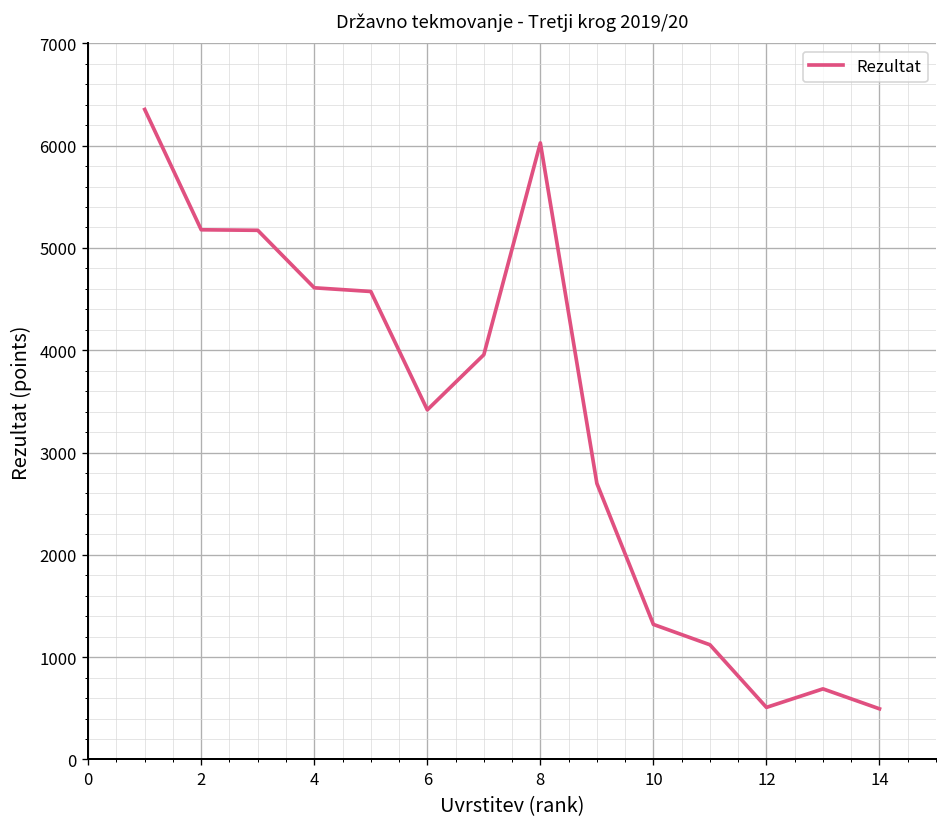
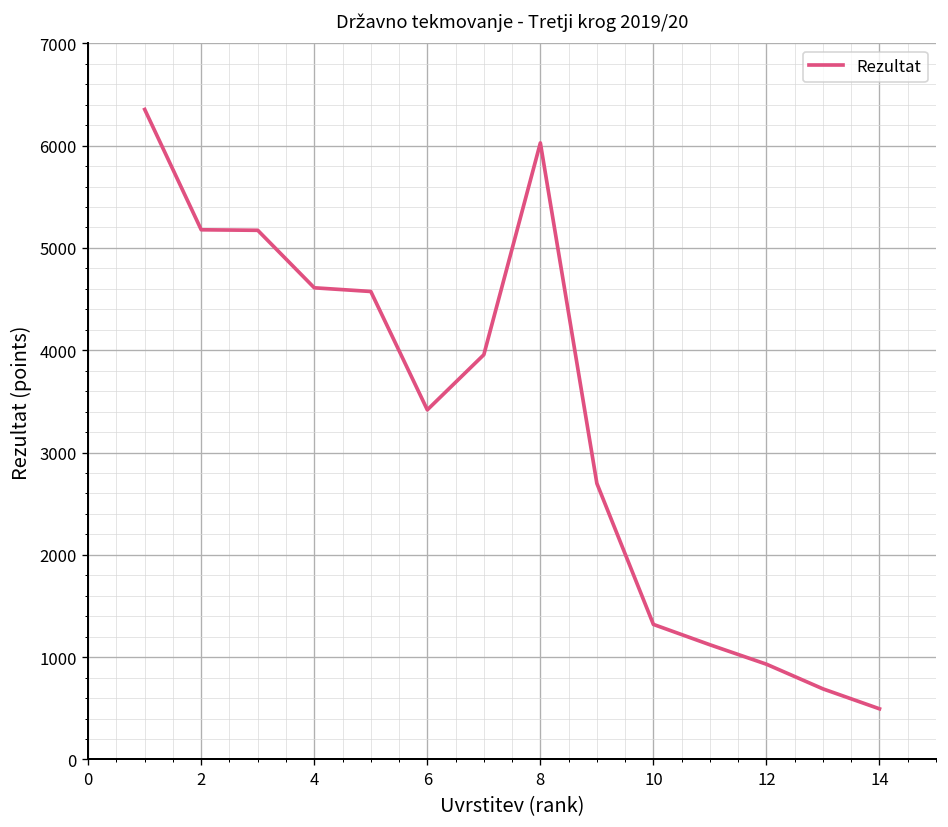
  {
    "2": 5200,
    "4": 4600,
    "6": 3400,
    "8": 6000,
    "10": 1300,
-   "12": 500,
+   "12": 900,
    "14": 500
  }
